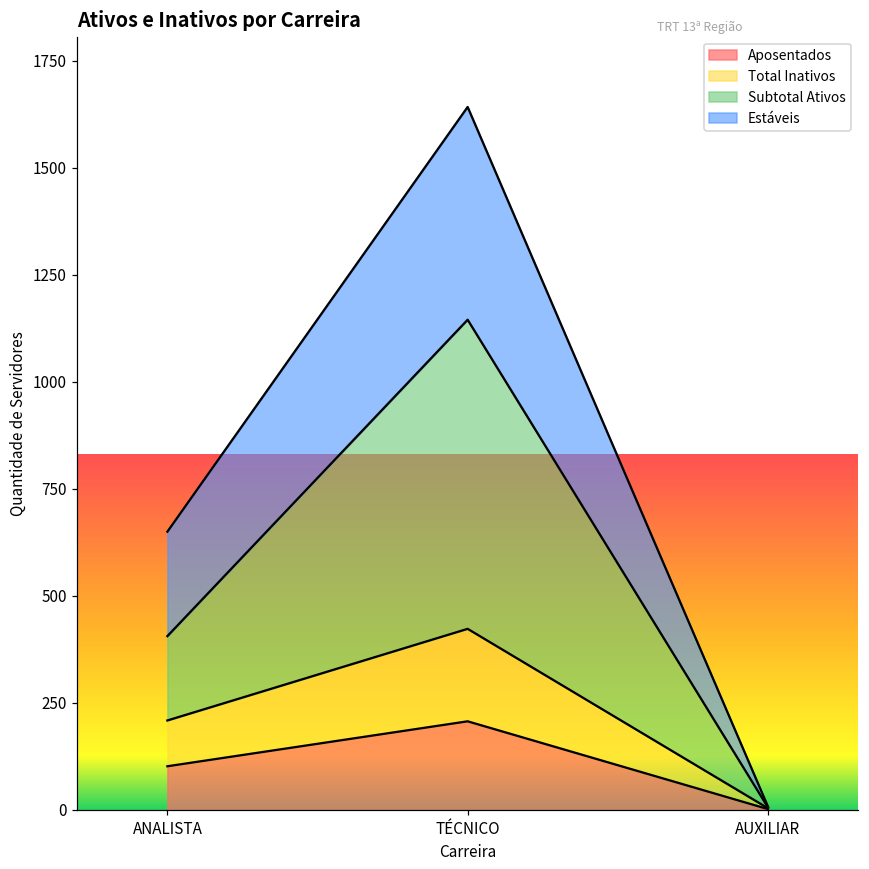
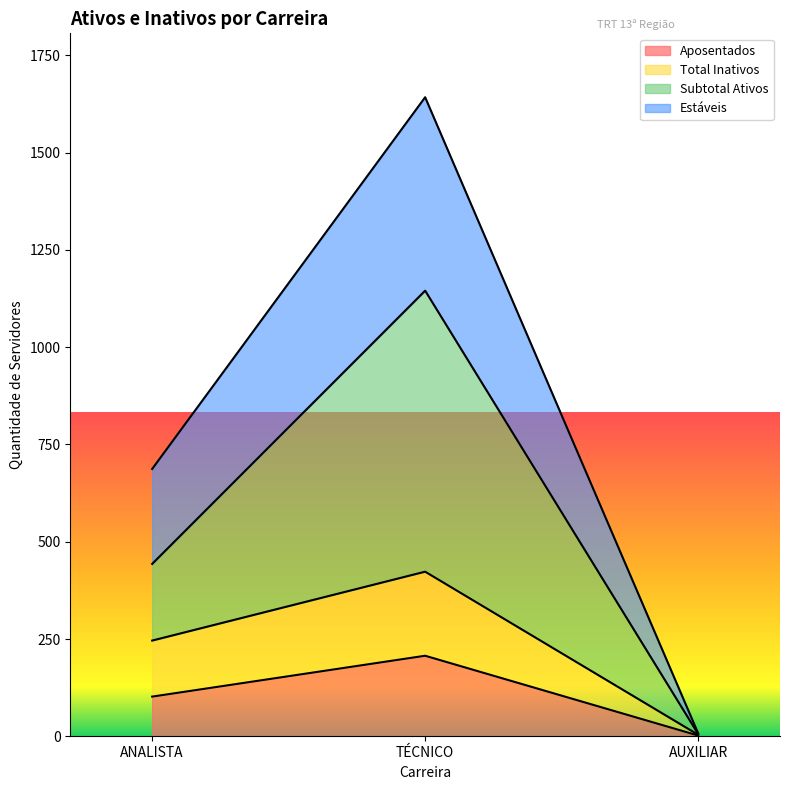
  {
    "Aposentados": {
      "ANALISTA": 100,
      "TÉCNICO": 210
    },
    "Total Inativos": {
-     "ANALISTA": 110,
+     "ANALISTA": 140,
      "TÉCNICO": 220
    },
    "Subtotal Ativos": {
      "ANALISTA": 200,
      "TÉCNICO": 720
    },
    "Estáveis": {
      "ANALISTA": 240,
      "TÉCNICO": 500
    }
  }
